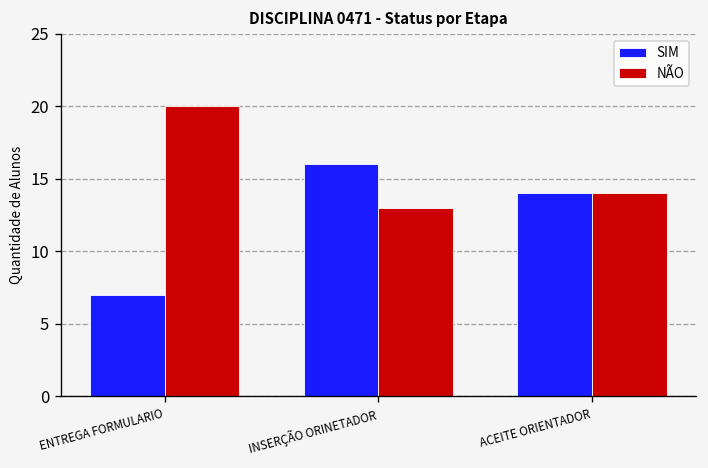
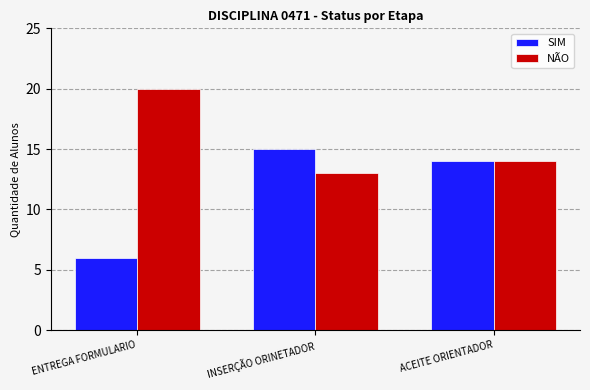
  {
    "SIM": {
-     "ENTREGA FORMULARIO": 7,
-     "INSERÇÃO ORINETADOR": 16,
+     "ENTREGA FORMULARIO": 6,
+     "INSERÇÃO ORINETADOR": 15,
      "ACEITE ORIENTADOR": 14
    },
    "NÃO": {
      "ENTREGA FORMULARIO": 20,
      "INSERÇÃO ORINETADOR": 13,
      "ACEITE ORIENTADOR": 14
    }
  }
